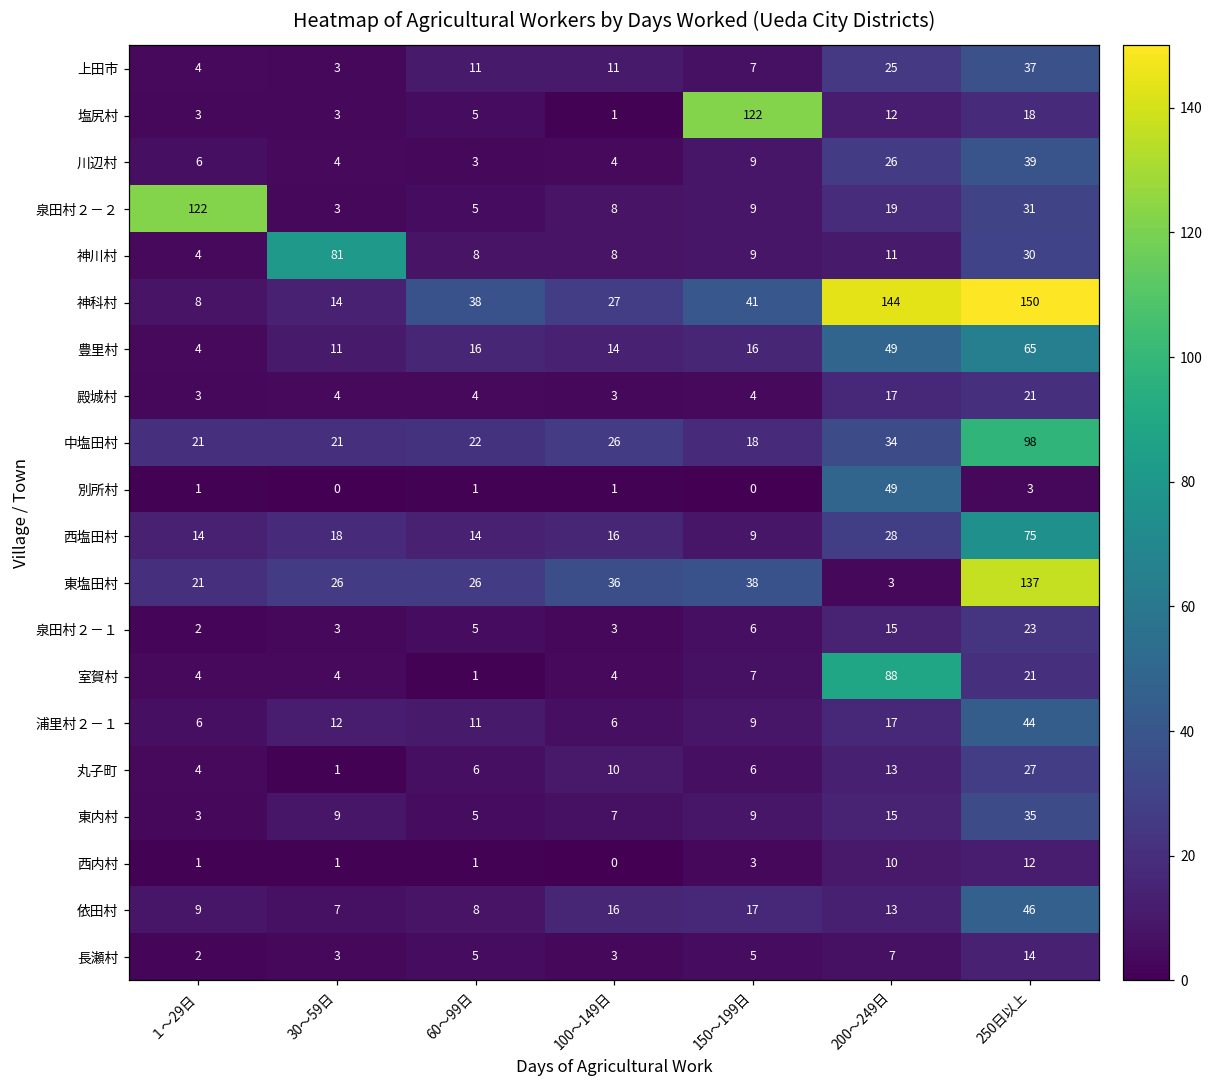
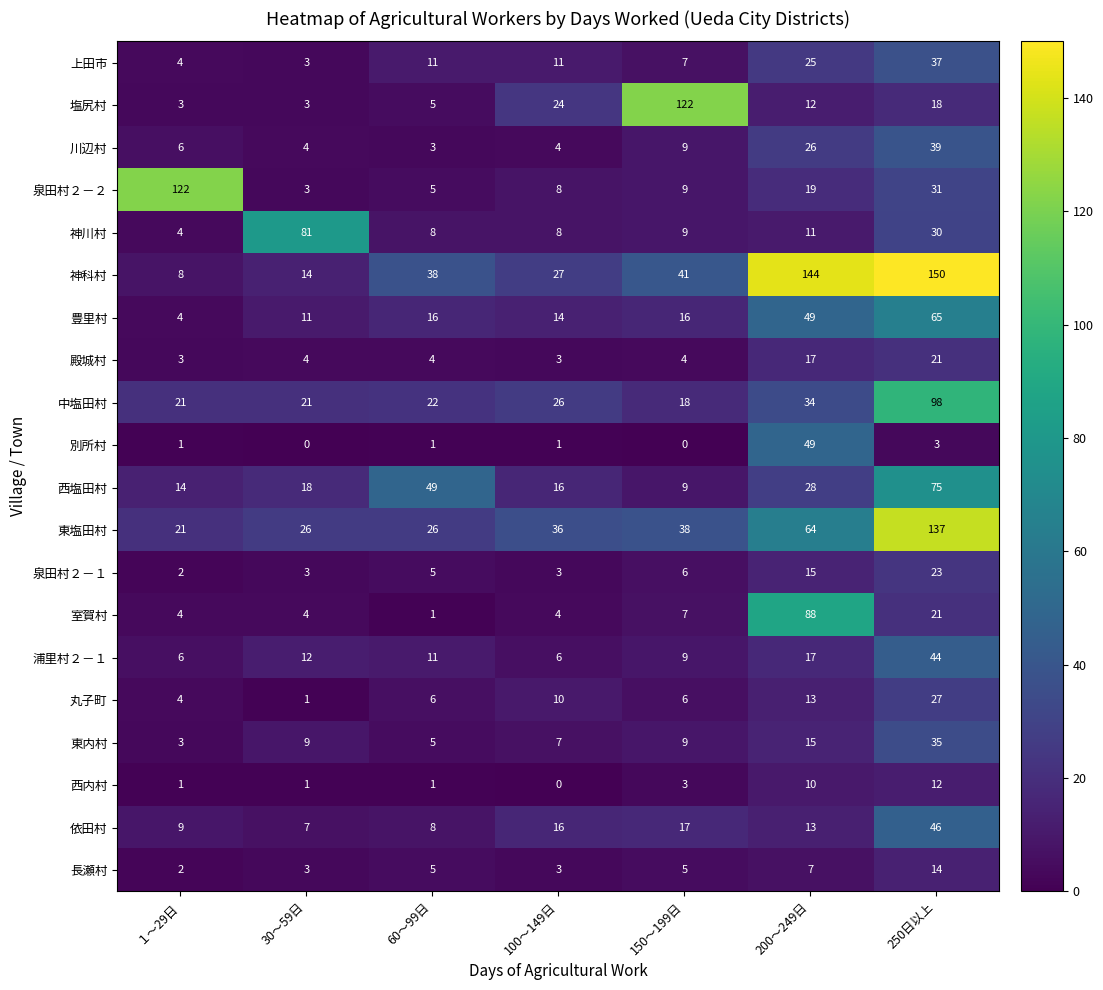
  {
    "上田市": {
      "１～29日": 4,
      "30～59日": 3,
      "60～99日": 11,
      "100～149日": 11,
      "150～199日": 7,
      "200～249日": 25,
      "250日以上": 37
    },
    "塩尻村": {
      "１～29日": 3,
      "30～59日": 3,
      "60～99日": 5,
-     "100～149日": 1,
+     "100～149日": 24,
      "150～199日": 122,
      "200～249日": 12,
      "250日以上": 18
    },
    "川辺村": {
      "１～29日": 6,
      "30～59日": 4,
      "60～99日": 3,
      "100～149日": 4,
      "150～199日": 9,
      "200～249日": 26,
      "250日以上": 39
    },
    "泉田村２－２": {
      "１～29日": 122,
      "30～59日": 3,
      "60～99日": 5,
      "100～149日": 8,
      "150～199日": 9,
      "200～249日": 19,
      "250日以上": 31
    },
    "神川村": {
      "１～29日": 4,
      "30～59日": 81,
      "60～99日": 8,
      "100～149日": 8,
      "150～199日": 9,
      "200～249日": 11,
      "250日以上": 30
    },
    "神科村": {
      "１～29日": 8,
      "30～59日": 14,
      "60～99日": 38,
      "100～149日": 27,
      "150～199日": 41,
      "200～249日": 144,
      "250日以上": 150
    },
    "豊里村": {
      "１～29日": 4,
      "30～59日": 11,
      "60～99日": 16,
      "100～149日": 14,
      "150～199日": 16,
      "200～249日": 49,
      "250日以上": 65
    },
    "殿城村": {
      "１～29日": 3,
      "30～59日": 4,
      "60～99日": 4,
      "100～149日": 3,
      "150～199日": 4,
      "200～249日": 17,
      "250日以上": 21
    },
    "中塩田村": {
      "１～29日": 21,
      "30～59日": 21,
      "60～99日": 22,
      "100～149日": 26,
      "150～199日": 18,
      "200～249日": 34,
      "250日以上": 98
    },
    "別所村": {
      "１～29日": 1,
      "30～59日": 0,
      "60～99日": 1,
      "100～149日": 1,
      "150～199日": 0,
      "200～249日": 49,
      "250日以上": 3
    },
    "西塩田村": {
      "１～29日": 14,
      "30～59日": 18,
-     "60～99日": 14,
+     "60～99日": 49,
      "100～149日": 16,
      "150～199日": 9,
      "200～249日": 28,
      "250日以上": 75
    },
    "東塩田村": {
      "１～29日": 21,
      "30～59日": 26,
      "60～99日": 26,
      "100～149日": 36,
      "150～199日": 38,
-     "200～249日": 3,
+     "200～249日": 64,
      "250日以上": 137
    },
    "泉田村２－１": {
      "１～29日": 2,
      "30～59日": 3,
      "60～99日": 5,
      "100～149日": 3,
      "150～199日": 6,
      "200～249日": 15,
      "250日以上": 23
    },
    "室賀村": {
      "１～29日": 4,
      "30～59日": 4,
      "60～99日": 1,
      "100～149日": 4,
      "150～199日": 7,
      "200～249日": 88,
      "250日以上": 21
    },
    "浦里村２－１": {
      "１～29日": 6,
      "30～59日": 12,
      "60～99日": 11,
      "100～149日": 6,
      "150～199日": 9,
      "200～249日": 17,
      "250日以上": 44
    },
    "丸子町": {
      "１～29日": 4,
      "30～59日": 1,
      "60～99日": 6,
      "100～149日": 10,
      "150～199日": 6,
      "200～249日": 13,
      "250日以上": 27
    },
    "東内村": {
      "１～29日": 3,
      "30～59日": 9,
      "60～99日": 5,
      "100～149日": 7,
      "150～199日": 9,
      "200～249日": 15,
      "250日以上": 35
    },
    "西内村": {
      "１～29日": 1,
      "30～59日": 1,
      "60～99日": 1,
      "100～149日": 0,
      "150～199日": 3,
      "200～249日": 10,
      "250日以上": 12
    },
    "依田村": {
      "１～29日": 9,
      "30～59日": 7,
      "60～99日": 8,
      "100～149日": 16,
      "150～199日": 17,
      "200～249日": 13,
      "250日以上": 46
    },
    "長瀬村": {
      "１～29日": 2,
      "30～59日": 3,
      "60～99日": 5,
      "100～149日": 3,
      "150～199日": 5,
      "200～249日": 7,
      "250日以上": 14
    }
  }
